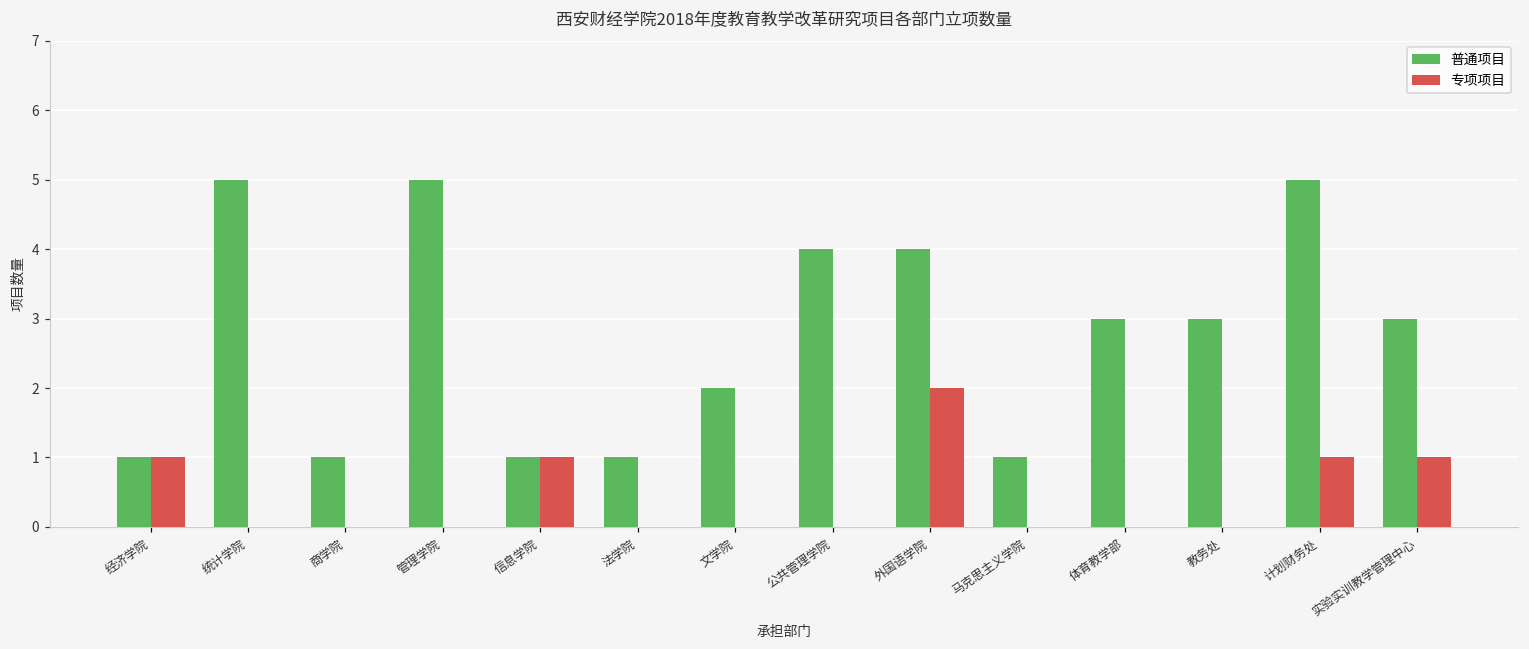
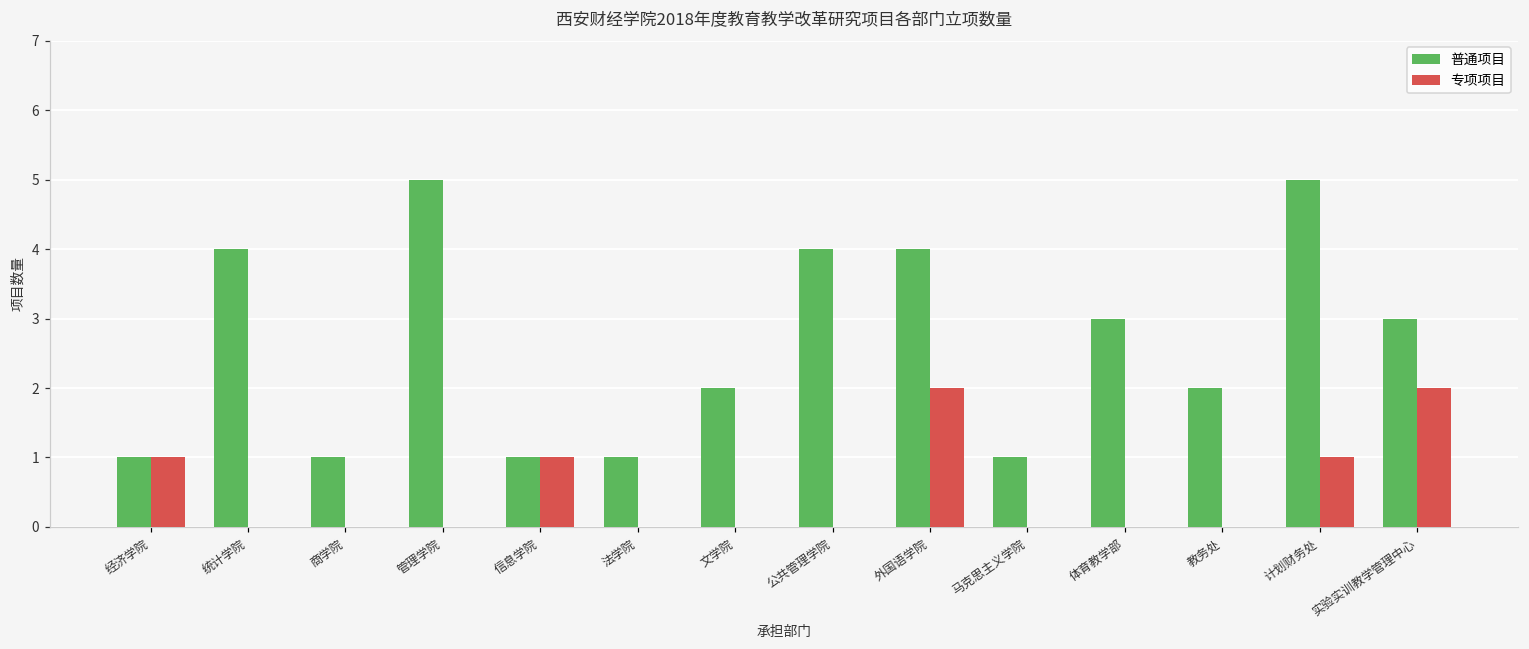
  {
    "普通项目": {
      "经济学院": 1,
-     "统计学院": 5,
+     "统计学院": 4,
      "商学院": 1,
      "管理学院": 5,
      "信息学院": 1,
      "法学院": 1,
      "文学院": 2,
      "公共管理学院": 4,
      "外国语学院": 4,
      "马克思主义学院": 1,
      "体育教学部": 3,
-     "教务处": 3,
+     "教务处": 2,
      "计划财务处": 5,
      "实验实训教学管理中心": 3
    },
    "专项项目": {
      "经济学院": 1,
      "统计学院": 0,
      "商学院": 0,
      "管理学院": 0,
      "信息学院": 1,
      "法学院": 0,
      "文学院": 0,
      "公共管理学院": 0,
      "外国语学院": 2,
      "马克思主义学院": 0,
      "体育教学部": 0,
      "教务处": 0,
      "计划财务处": 1,
-     "实验实训教学管理中心": 1
+     "实验实训教学管理中心": 2
    }
  }
